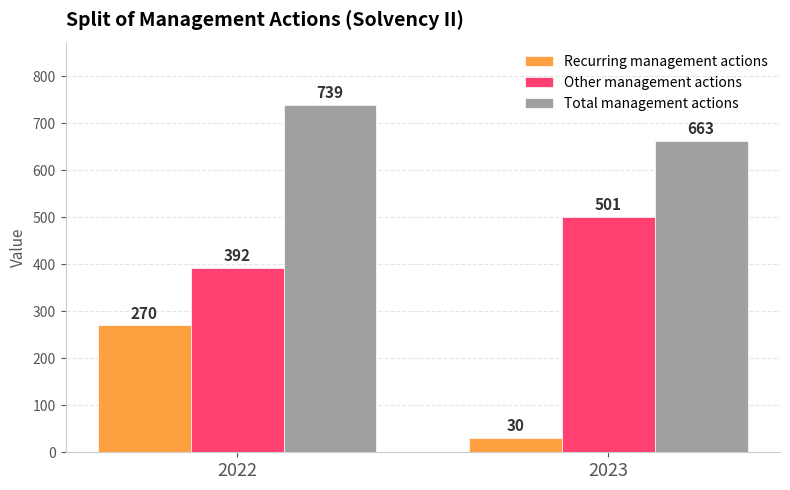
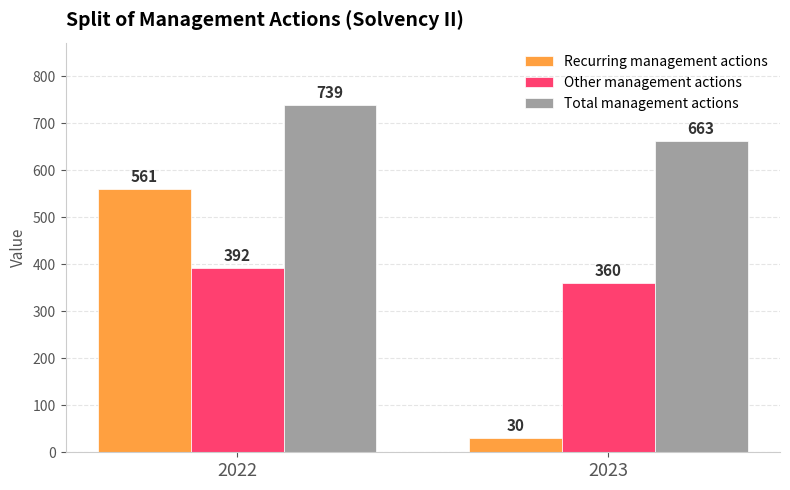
  {
    "Recurring management actions": {
-     "2022": 270,
+     "2022": 561,
      "2023": 30
    },
    "Other management actions": {
      "2022": 392,
-     "2023": 501
+     "2023": 360
    },
    "Total management actions": {
      "2022": 739,
      "2023": 663
    }
  }
